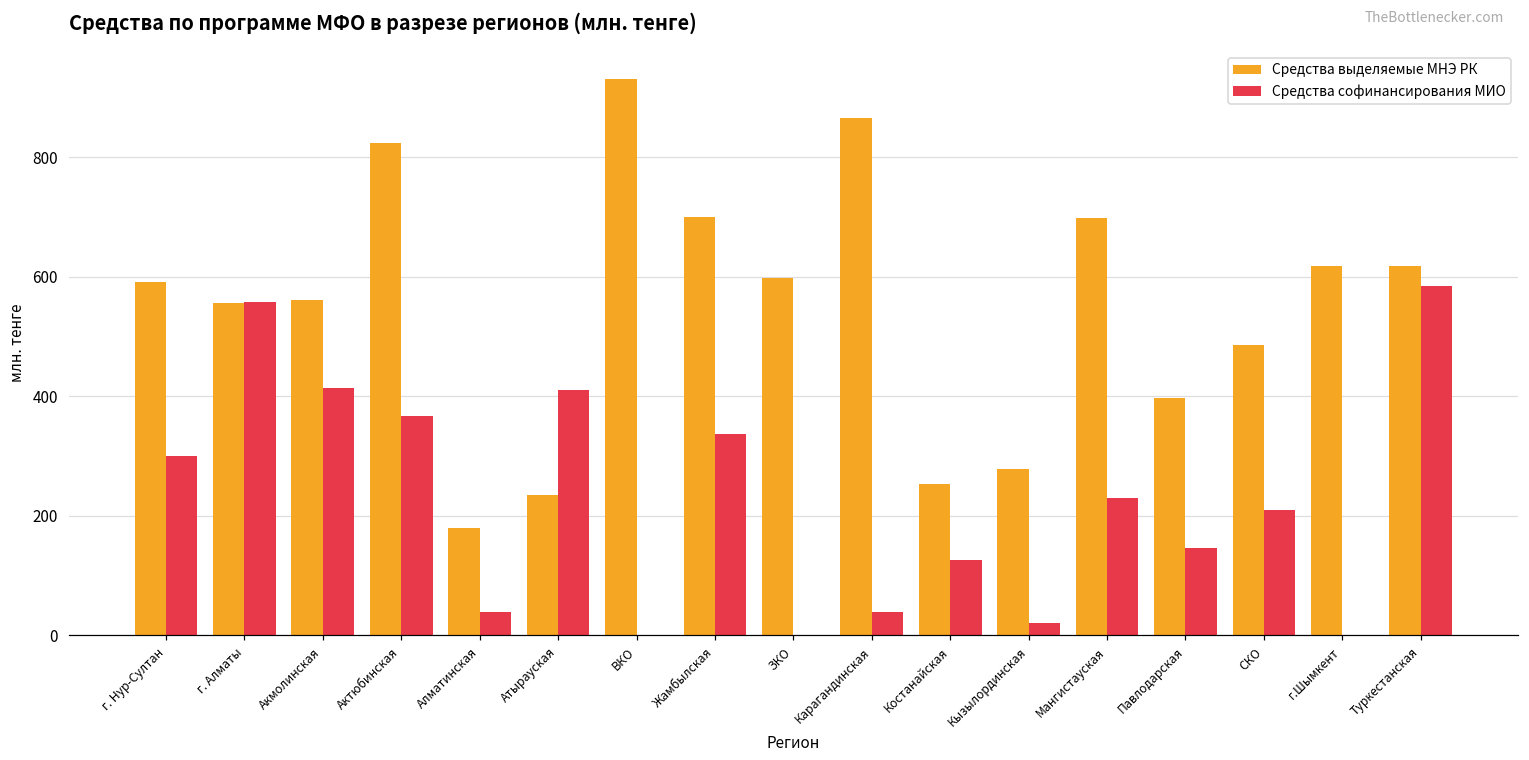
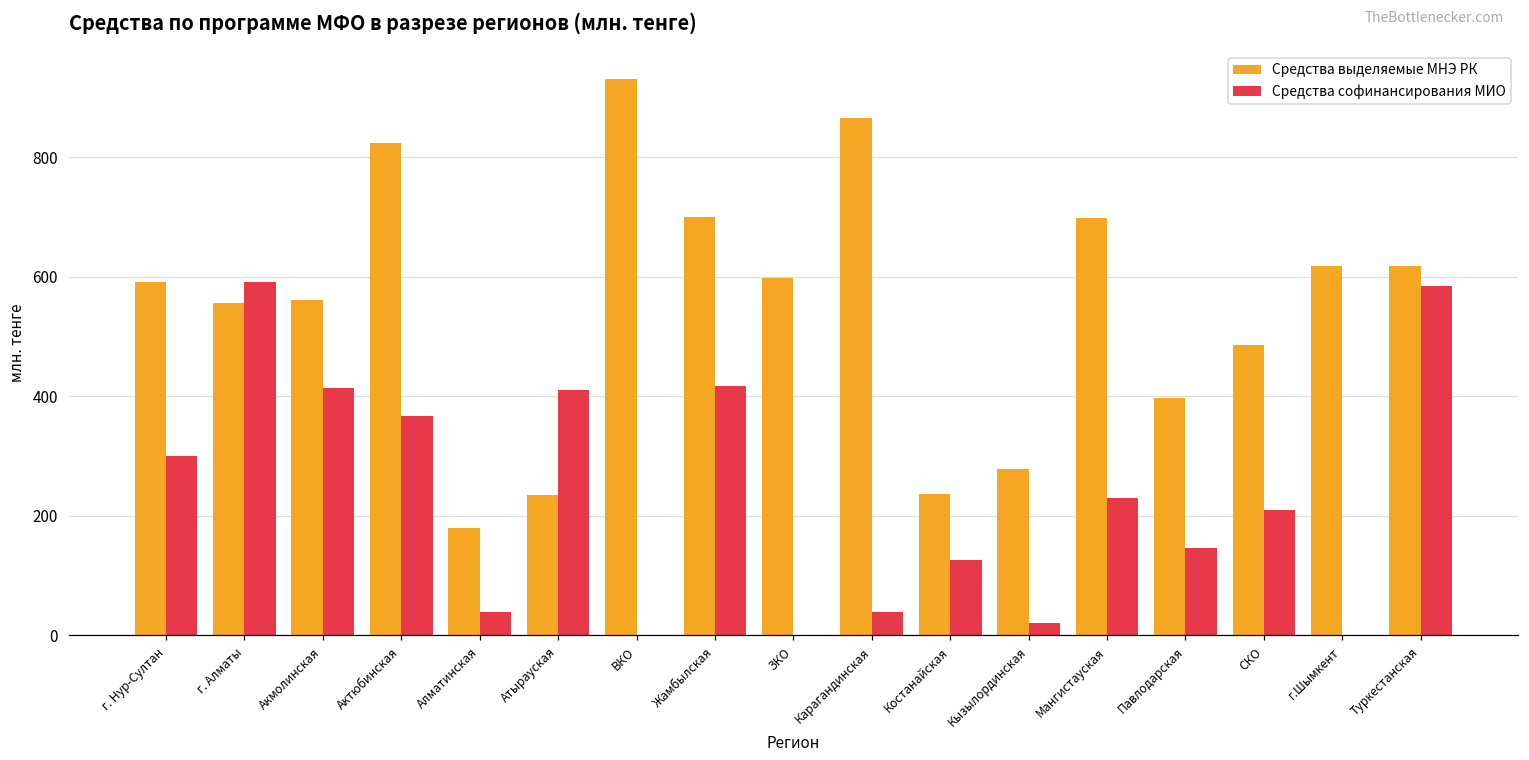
  {
    "Средства выделяемые МНЭ РК": {
      "г. Нур-Султан": 590,
      "г. Алматы": 560,
      "Акмолинская": 560,
      "Актюбинская": 820,
      "Алматинская": 180,
      "Атырауская": 230,
      "ВКО": 930,
      "Жамбылская": 700,
      "ЗКО": 600,
      "Карагандинская": 870,
-     "Костанайская": 250,
+     "Костанайская": 240,
      "Кызылординская": 280,
      "Мангистауская": 700,
      "Павлодарская": 400,
      "СКО": 490,
      "г.Шымкент": 620,
      "Туркестанская": 620
    },
    "Средства софинансирования МИО": {
      "г. Нур-Султан": 300,
-     "г. Алматы": 560,
+     "г. Алматы": 590,
      "Акмолинская": 410,
      "Актюбинская": 370,
      "Алматинская": 40,
      "Атырауская": 410,
      "ВКО": 0,
-     "Жамбылская": 340,
+     "Жамбылская": 420,
      "ЗКО": 0,
      "Карагандинская": 40,
      "Костанайская": 130,
      "Кызылординская": 20,
      "Мангистауская": 230,
      "Павлодарская": 150,
      "СКО": 210,
      "г.Шымкент": 0,
      "Туркестанская": 590
    }
  }
